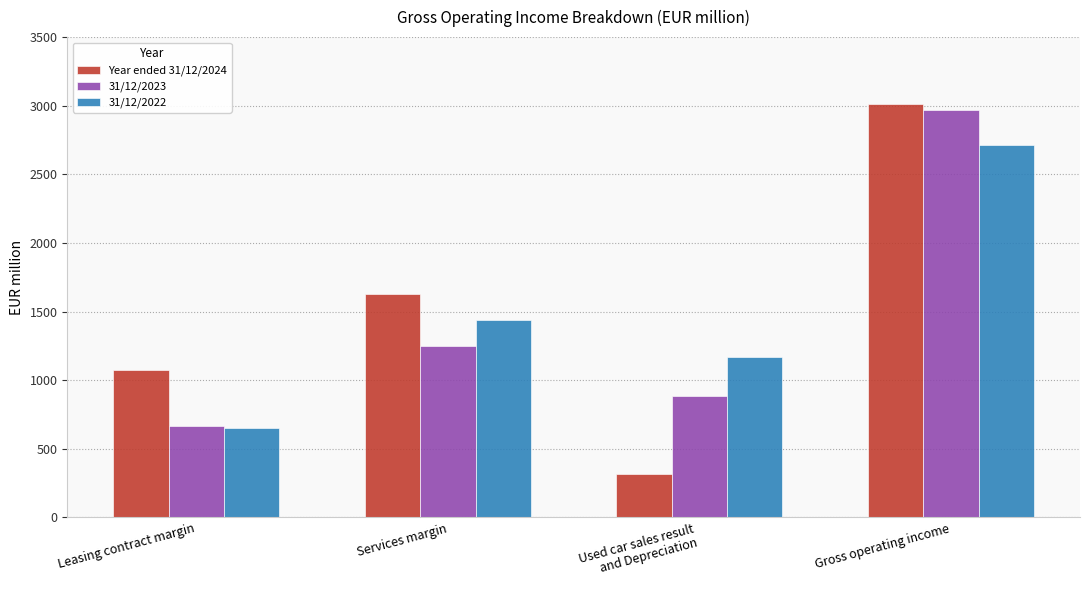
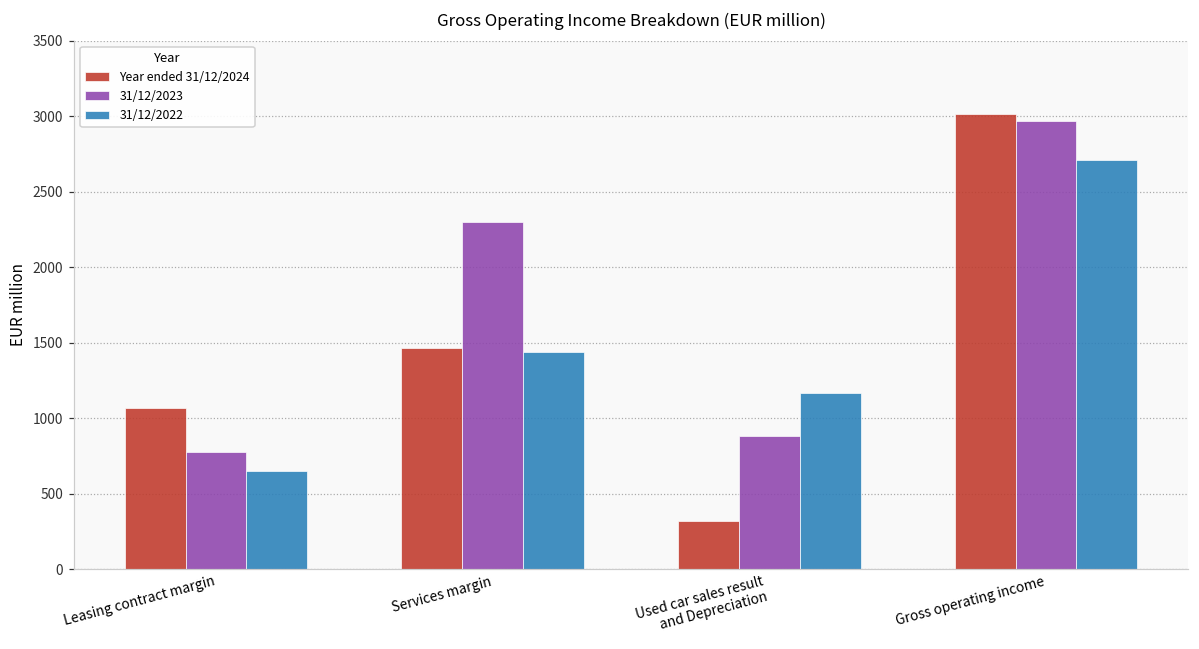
  {
    "Year ended 31/12/2024": {
      "Leasing contract margin": 1070,
-     "Services margin": 1630,
+     "Services margin": 1470,
      "Used car sales result and Depreciation": 320,
      "Gross operating income": 3010
    },
    "31/12/2023": {
-     "Leasing contract margin": 660,
-     "Services margin": 1250,
+     "Leasing contract margin": 780,
+     "Services margin": 2300,
      "Used car sales result and Depreciation": 880,
      "Gross operating income": 2970
    },
    "31/12/2022": {
      "Leasing contract margin": 650,
      "Services margin": 1440,
      "Used car sales result and Depreciation": 1170,
      "Gross operating income": 2710
    }
  }
